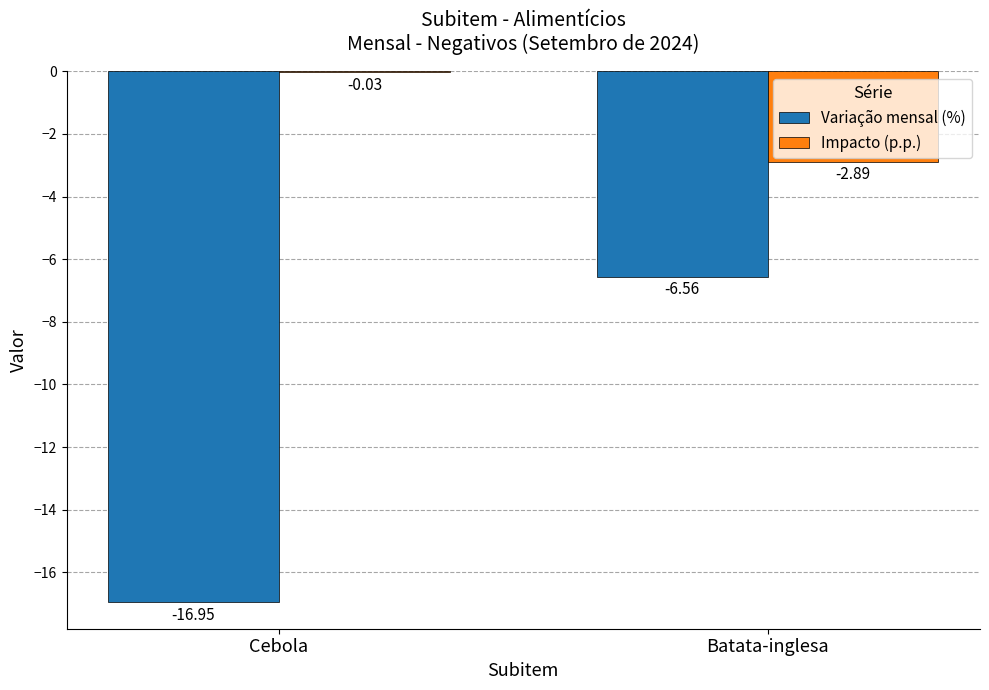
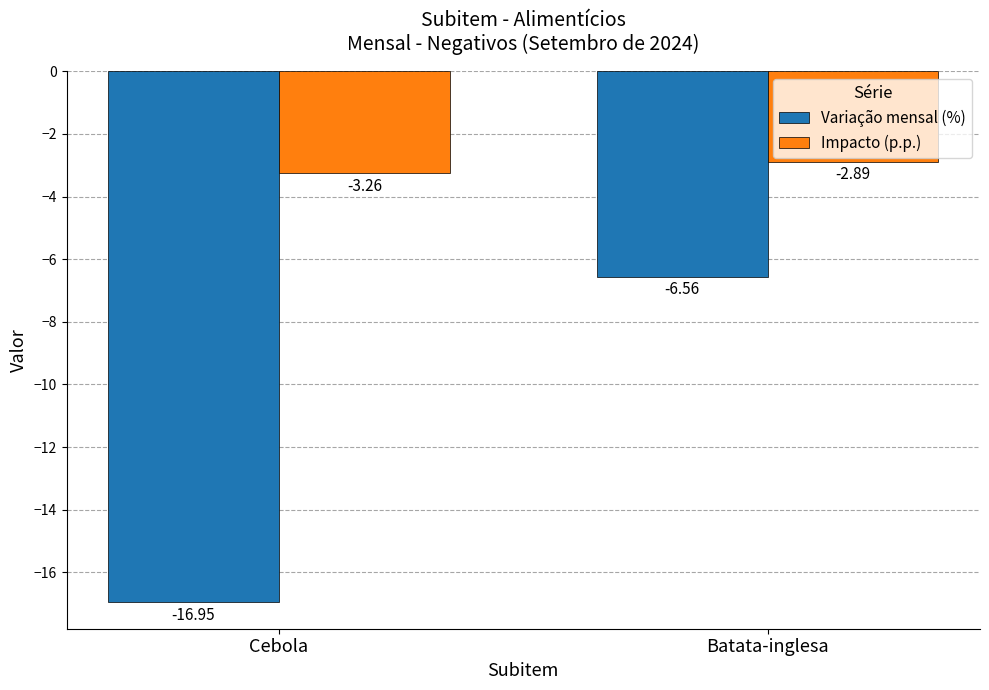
  {
    "Variação mensal (%)": {
      "Cebola": -16.95,
      "Batata-inglesa": -6.56
    },
    "Impacto (p.p.)": {
-     "Cebola": -0.03,
+     "Cebola": -3.26,
      "Batata-inglesa": -2.89
    }
  }
